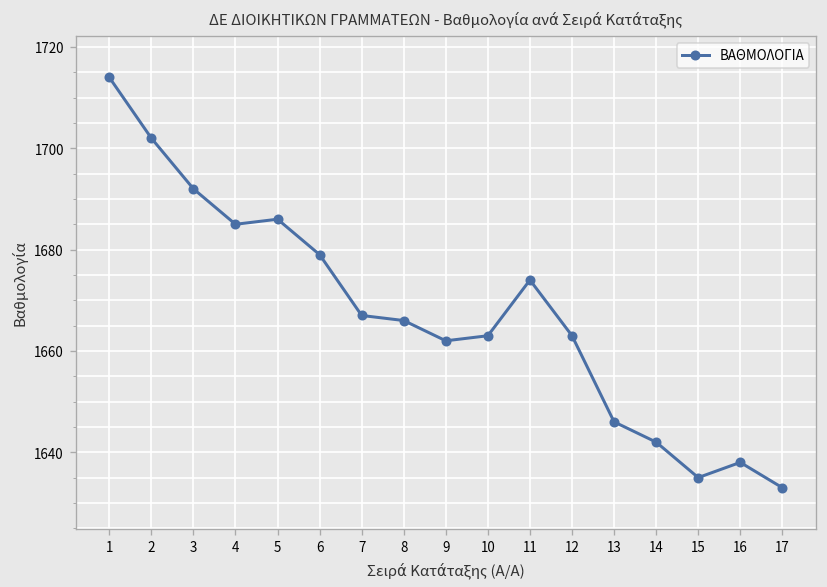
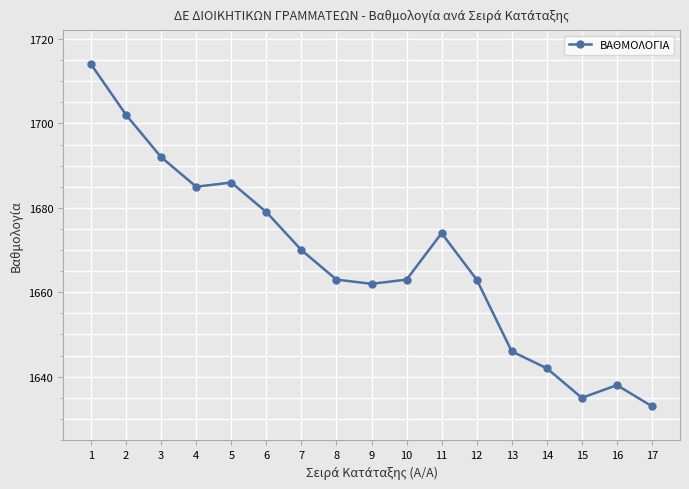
  {
    "1": 1714,
    "2": 1702,
    "3": 1692,
    "4": 1685,
    "5": 1686,
    "6": 1679,
-   "7": 1667,
-   "8": 1666,
+   "7": 1670,
+   "8": 1663,
    "9": 1662,
    "10": 1663,
    "11": 1674,
    "12": 1663,
    "13": 1646,
    "14": 1642,
    "15": 1635,
    "16": 1638,
    "17": 1633
  }
